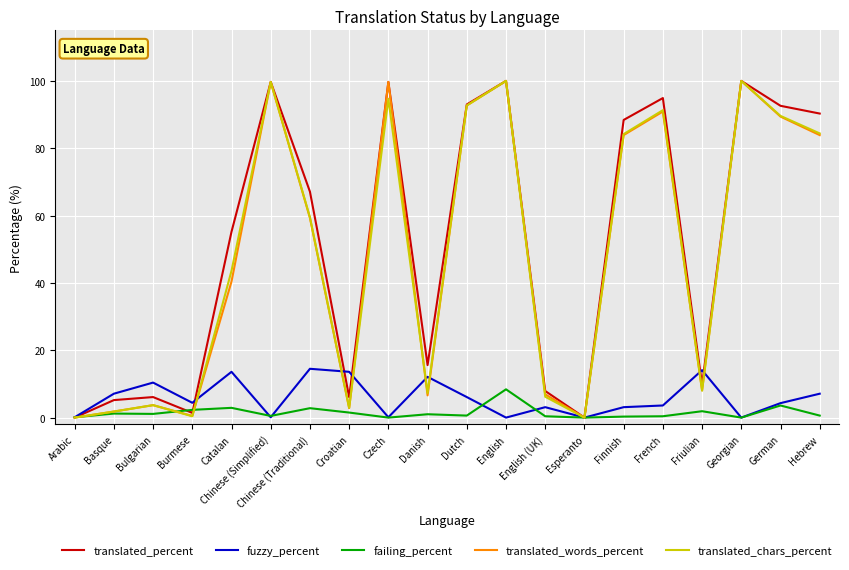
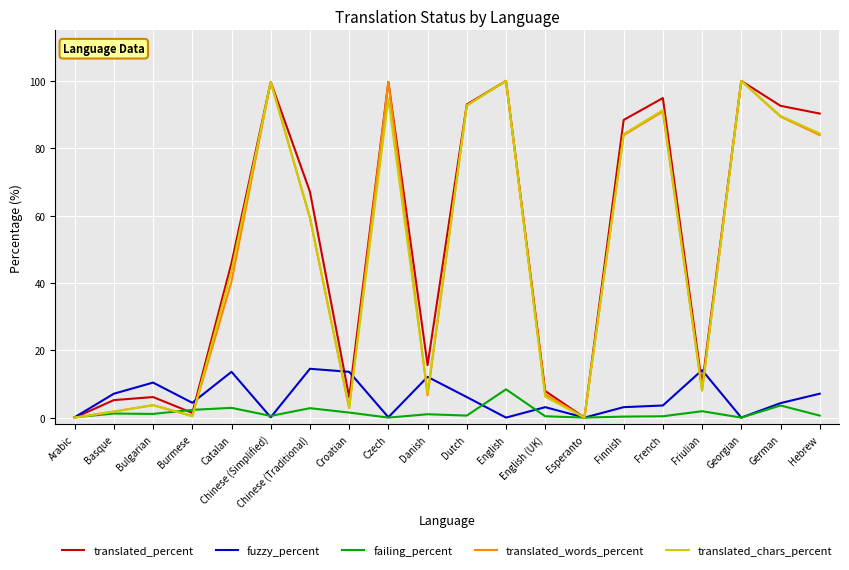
  {
    "translated_percent": {
      "Basque": 5,
      "Bulgarian": 6,
      "Burmese": 1,
-     "Catalan": 55,
+     "Catalan": 46,
      "Chinese (Traditional)": 67,
      "Croatian": 6,
      "Danish": 16,
      "English (UK)": 8,
      "Finnish": 88,
      "French": 95,
      "Friulian": 10,
      "German": 93,
      "Hebrew": 90
    },
    "fuzzy_percent": {
      "Basque": 7,
      "Bulgarian": 10,
      "Burmese": 4,
      "Catalan": 14,
      "Chinese (Traditional)": 15,
      "Croatian": 14,
      "Danish": 12,
      "Dutch": 6,
      "English": 0,
      "English (UK)": 3,
      "Finnish": 3,
      "French": 4,
      "Friulian": 14,
      "Hebrew": 7
    },
    "failing_percent": {
      "Bulgarian": 1,
      "Burmese": 2,
      "Catalan": 3,
      "Chinese (Traditional)": 3,
      "Croatian": 2,
      "Danish": 1,
      "Dutch": 1,
      "English": 8,
      "English (UK)": 0,
      "Finnish": 0,
      "French": 0,
      "Friulian": 2,
      "Hebrew": 1
    },
    "translated_words_percent": {
      "Catalan": 40
    },
    "translated_chars_percent": {
      "Catalan": 44,
      "Czech": 95
    }
  }
